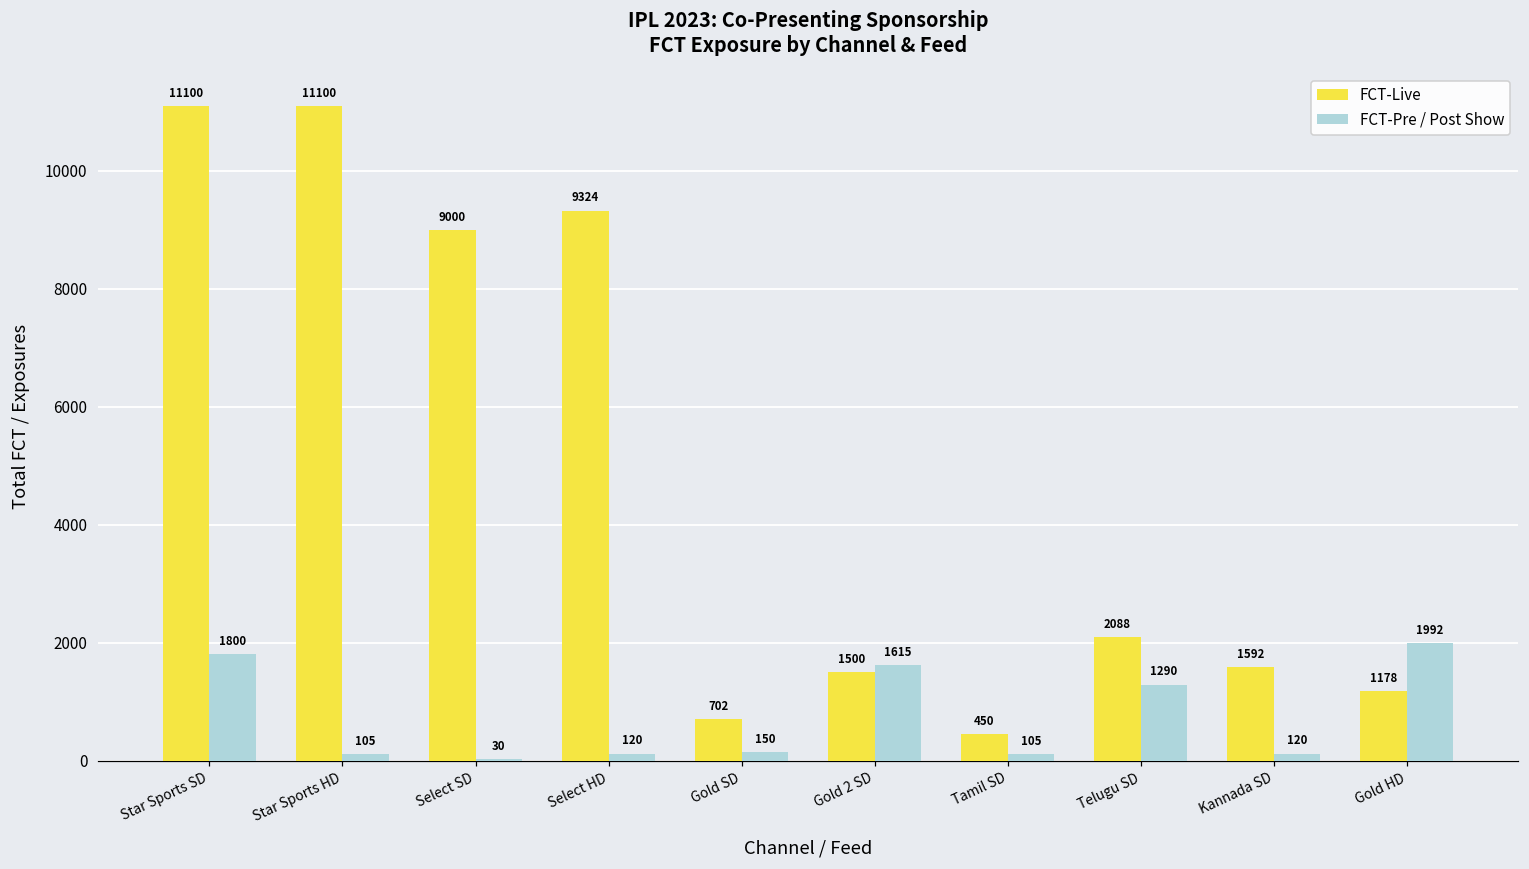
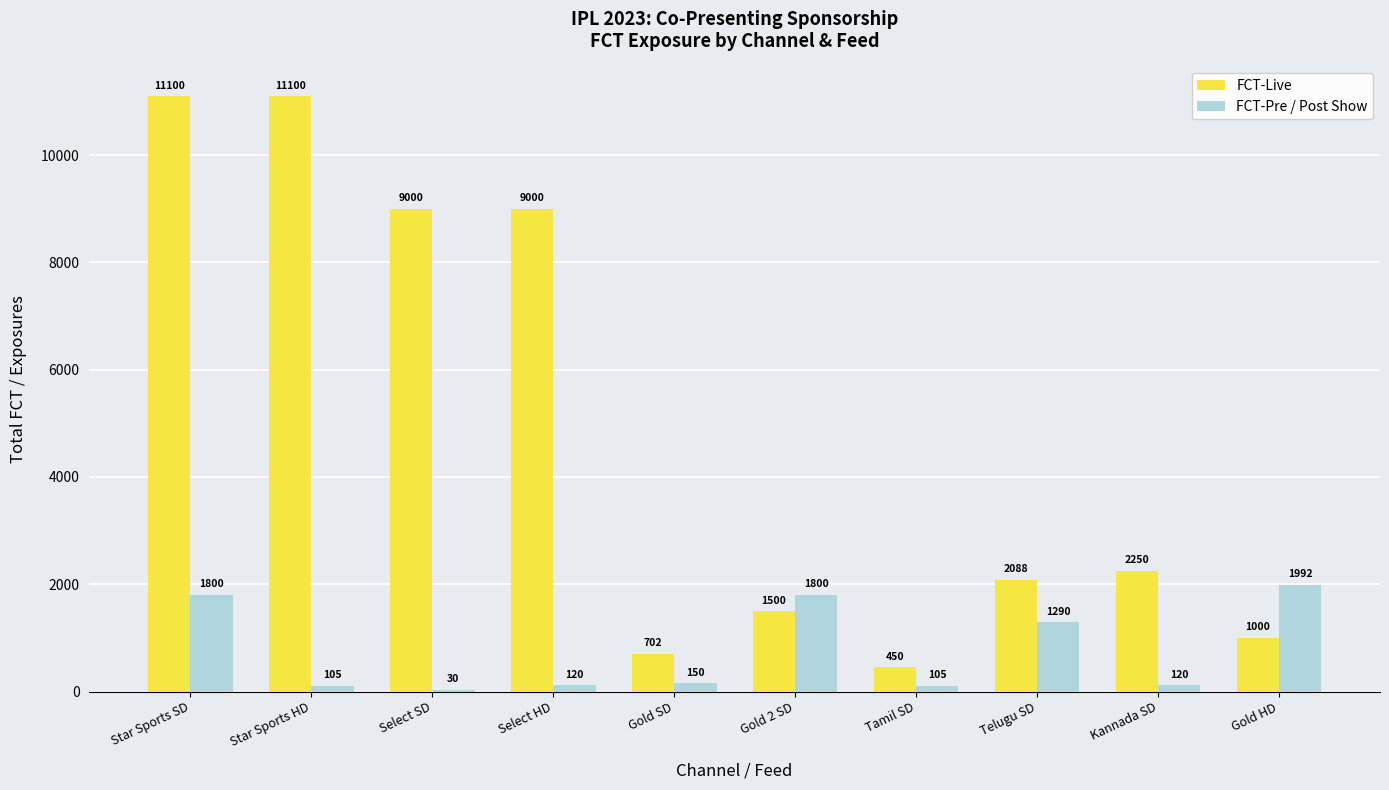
  {
    "FCT-Live": {
      "Star Sports SD": 11100,
      "Star Sports HD": 11100,
      "Select SD": 9000,
-     "Select HD": 9324,
+     "Select HD": 9000,
      "Gold SD": 702,
      "Gold 2 SD": 1500,
      "Tamil SD": 450,
      "Telugu SD": 2088,
-     "Kannada SD": 1592,
-     "Gold HD": 1178
+     "Kannada SD": 2250,
+     "Gold HD": 1000
    },
    "FCT-Pre / Post Show": {
      "Star Sports SD": 1800,
      "Star Sports HD": 105,
      "Select SD": 30,
      "Select HD": 120,
      "Gold SD": 150,
-     "Gold 2 SD": 1615,
+     "Gold 2 SD": 1800,
      "Tamil SD": 105,
      "Telugu SD": 1290,
      "Kannada SD": 120,
      "Gold HD": 1992
    }
  }
